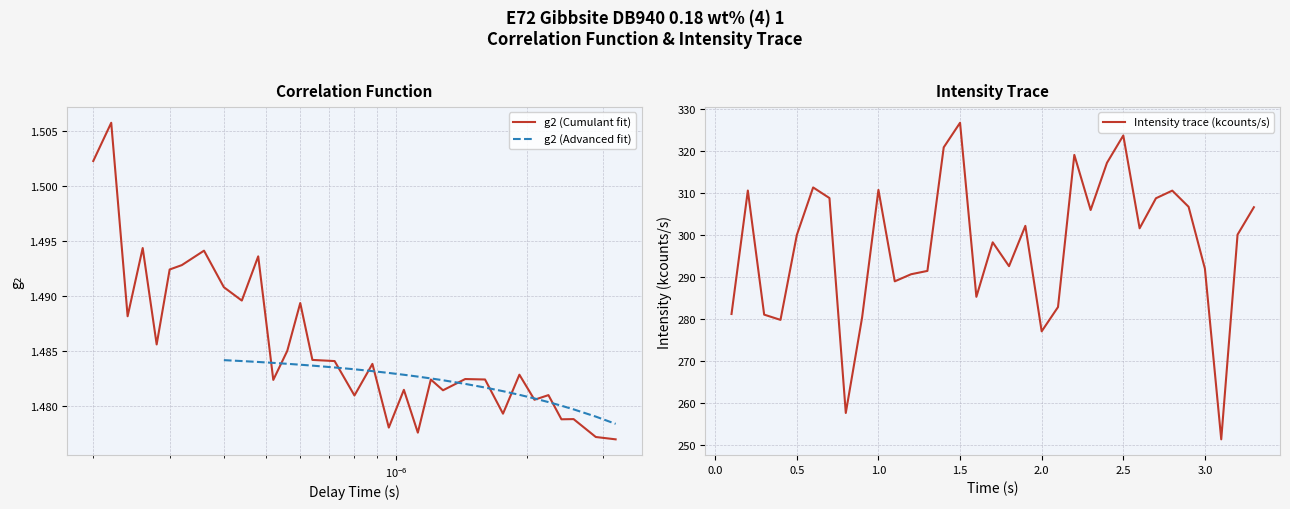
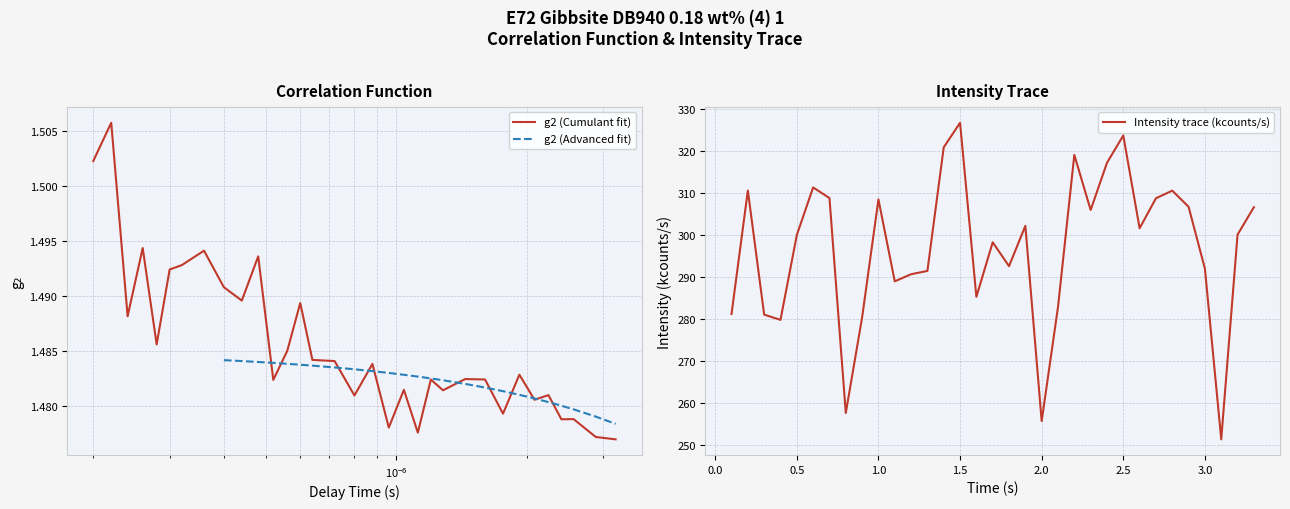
  {
    "Intensity Trace": {
      "0.5": 300,
-     "1.0": 311,
+     "1.0": 308,
      "1.5": 327,
-     "2.0": 277,
+     "2.0": 256,
      "2.5": 324,
      "3.0": 292
    }
  }
